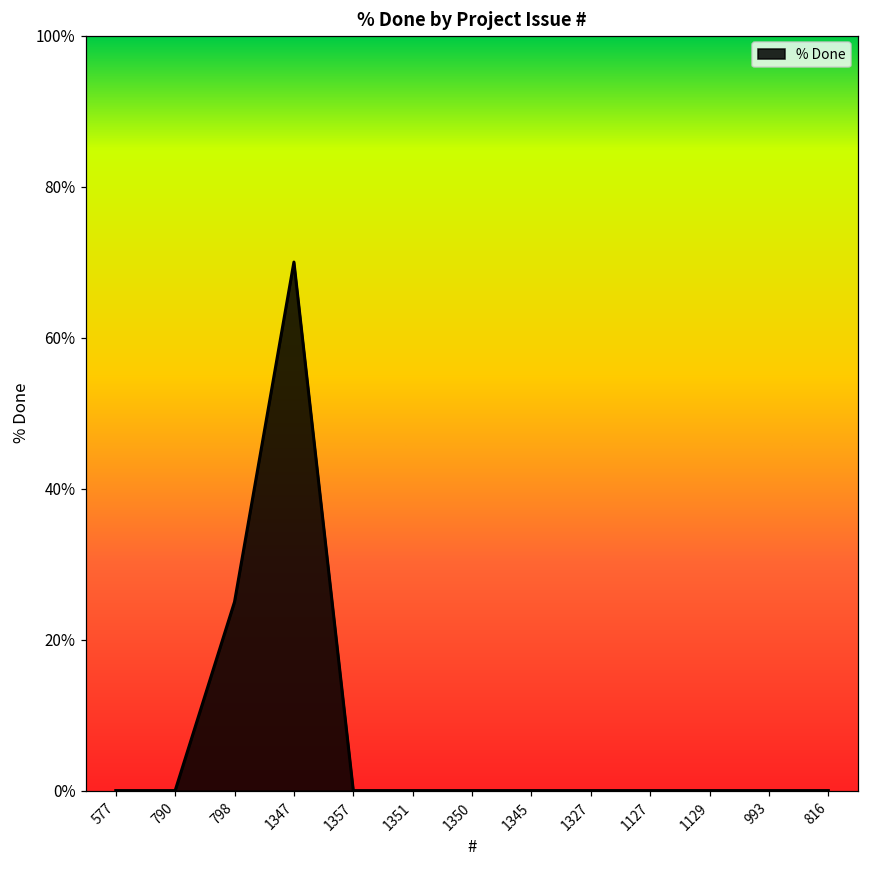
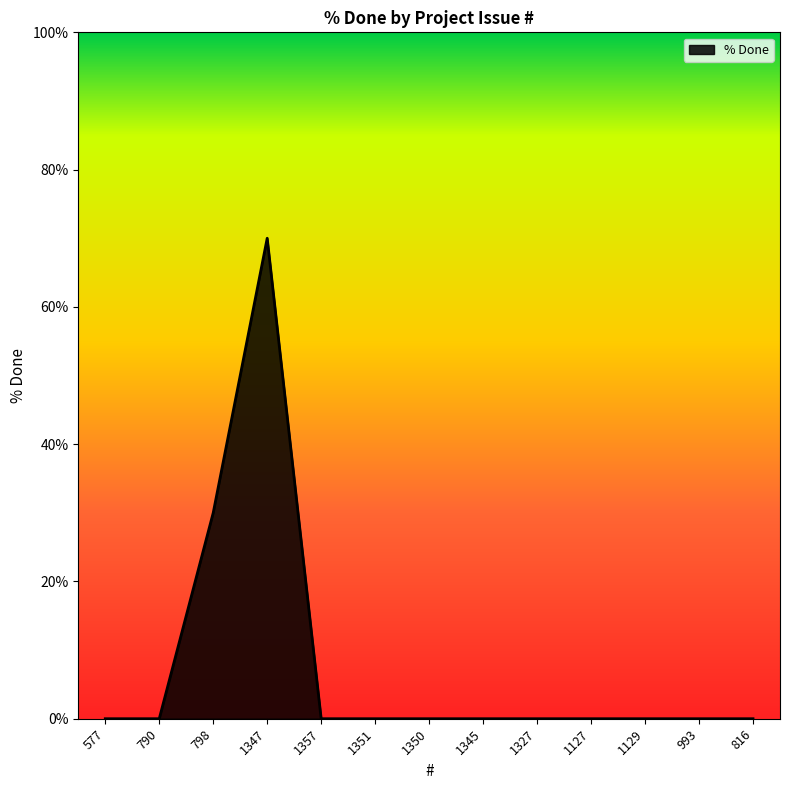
  {
    "577": "0%",
    "790": "0%",
-   "798": "25%",
+   "798": "30%",
    "1347": "70%",
    "1357": "0%",
    "1351": "0%",
    "1350": "0%",
    "1345": "0%",
    "1327": "0%",
    "1127": "0%",
    "1129": "0%",
    "993": "0%",
    "816": "0%"
  }
